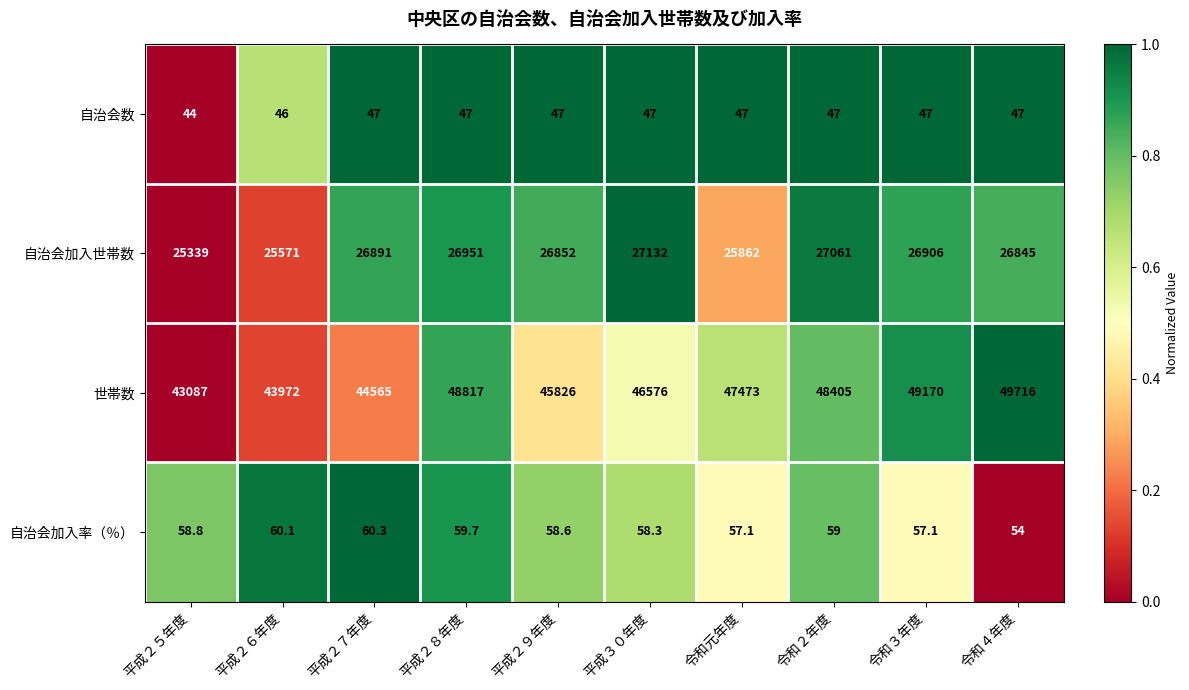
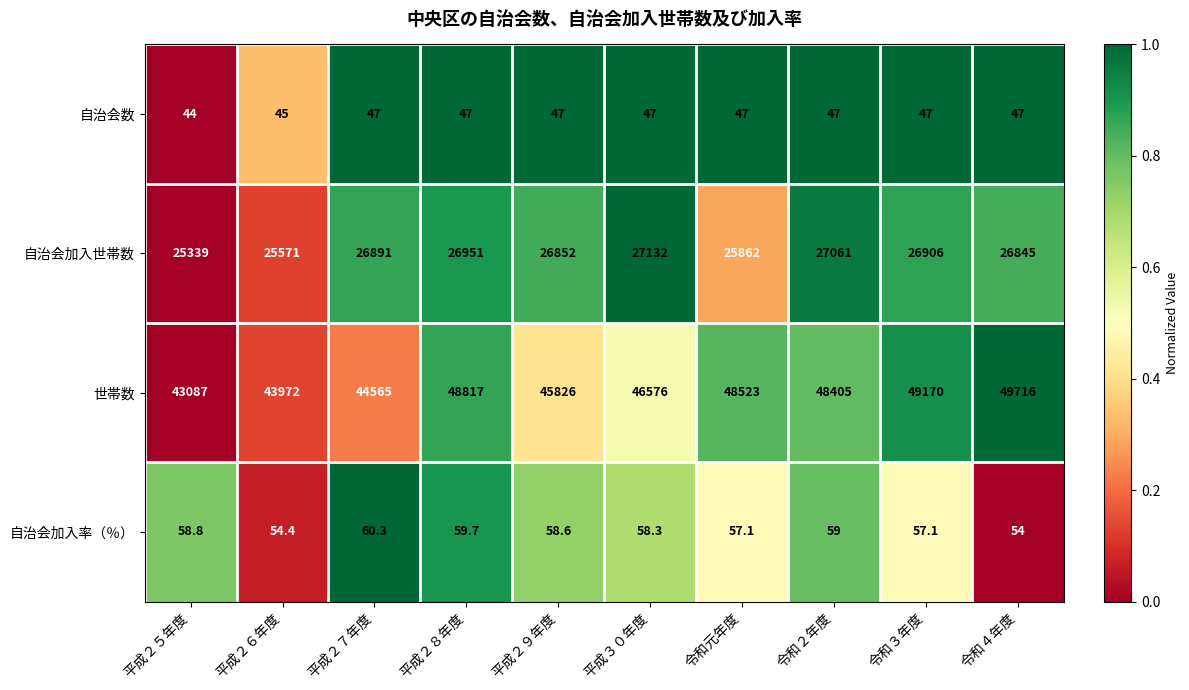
  {
    "自治会数": {
      "平成２５年度": 44,
-     "平成２６年度": 46,
+     "平成２６年度": 45,
      "平成２７年度": 47,
      "平成２８年度": 47,
      "平成２９年度": 47,
      "平成３０年度": 47,
      "令和元年度": 47,
      "令和２年度": 47,
      "令和３年度": 47,
      "令和４年度": 47
    },
    "自治会加入世帯数": {
      "平成２５年度": 25339,
      "平成２６年度": 25571,
      "平成２７年度": 26891,
      "平成２８年度": 26951,
      "平成２９年度": 26852,
      "平成３０年度": 27132,
      "令和元年度": 25862,
      "令和２年度": 27061,
      "令和３年度": 26906,
      "令和４年度": 26845
    },
    "世帯数": {
      "平成２５年度": 43087,
      "平成２６年度": 43972,
      "平成２７年度": 44565,
      "平成２８年度": 48817,
      "平成２９年度": 45826,
      "平成３０年度": 46576,
-     "令和元年度": 47473,
+     "令和元年度": 48523,
      "令和２年度": 48405,
      "令和３年度": 49170,
      "令和４年度": 49716
    },
    "自治会加入率（％）": {
      "平成２５年度": 58.8,
-     "平成２６年度": 60.1,
+     "平成２６年度": 54.4,
      "平成２７年度": 60.3,
      "平成２８年度": 59.7,
      "平成２９年度": 58.6,
      "平成３０年度": 58.3,
      "令和元年度": 57.1,
      "令和２年度": 59,
      "令和３年度": 57.1,
      "令和４年度": 54
    }
  }
